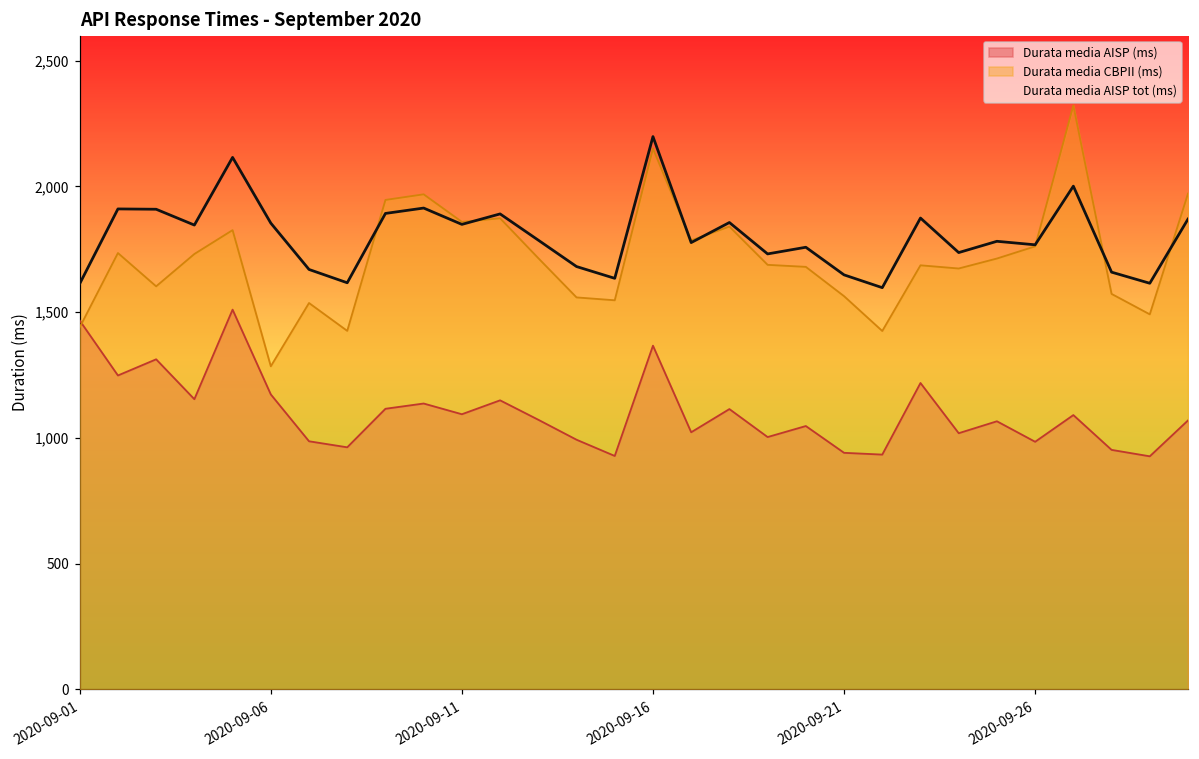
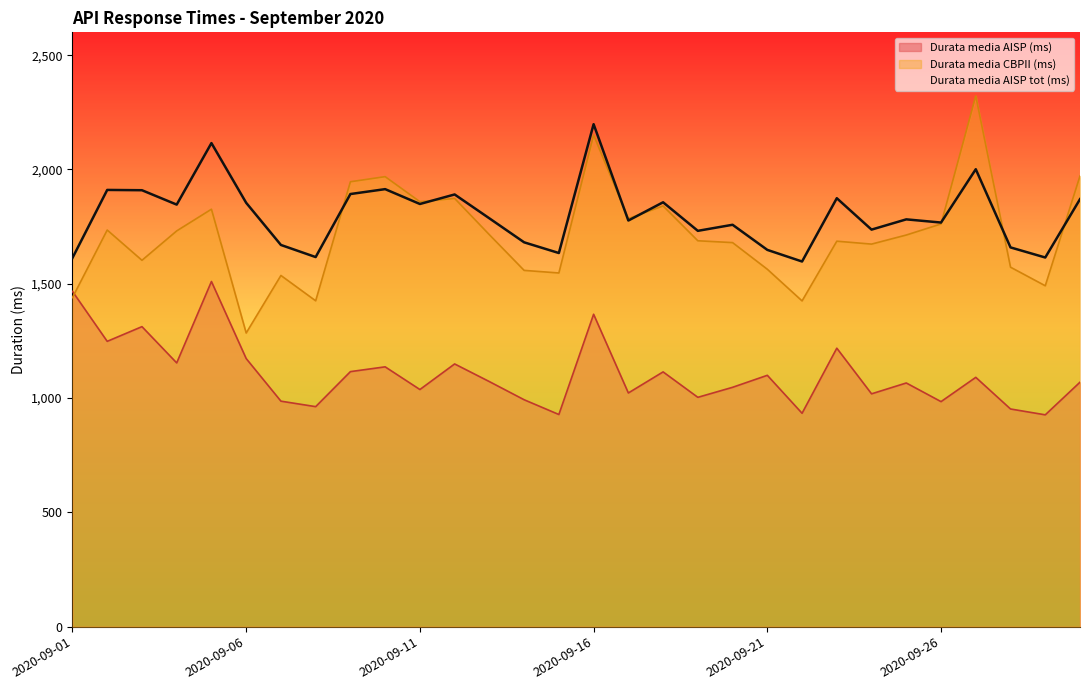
  {
    "Durata media AISP (ms)": {
      "2020-09-01": "1,470",
      "2020-09-06": "1,170",
-     "2020-09-11": "1,090",
+     "2020-09-11": "1,040",
      "2020-09-16": "1,370",
-     "2020-09-21": "940",
+     "2020-09-21": "1,100",
      "2020-09-26": "980"
    },
    "Durata media CBPII (ms)": {
      "2020-09-01": "1,440",
      "2020-09-06": "1,280",
      "2020-09-16": "2,150",
      "2020-09-21": "1,560"
    },
    "Durata media AISP tot (ms)": {
      "2020-09-01": "1,610",
      "2020-09-06": "1,850",
      "2020-09-16": "2,200",
      "2020-09-21": "1,650"
    }
  }
